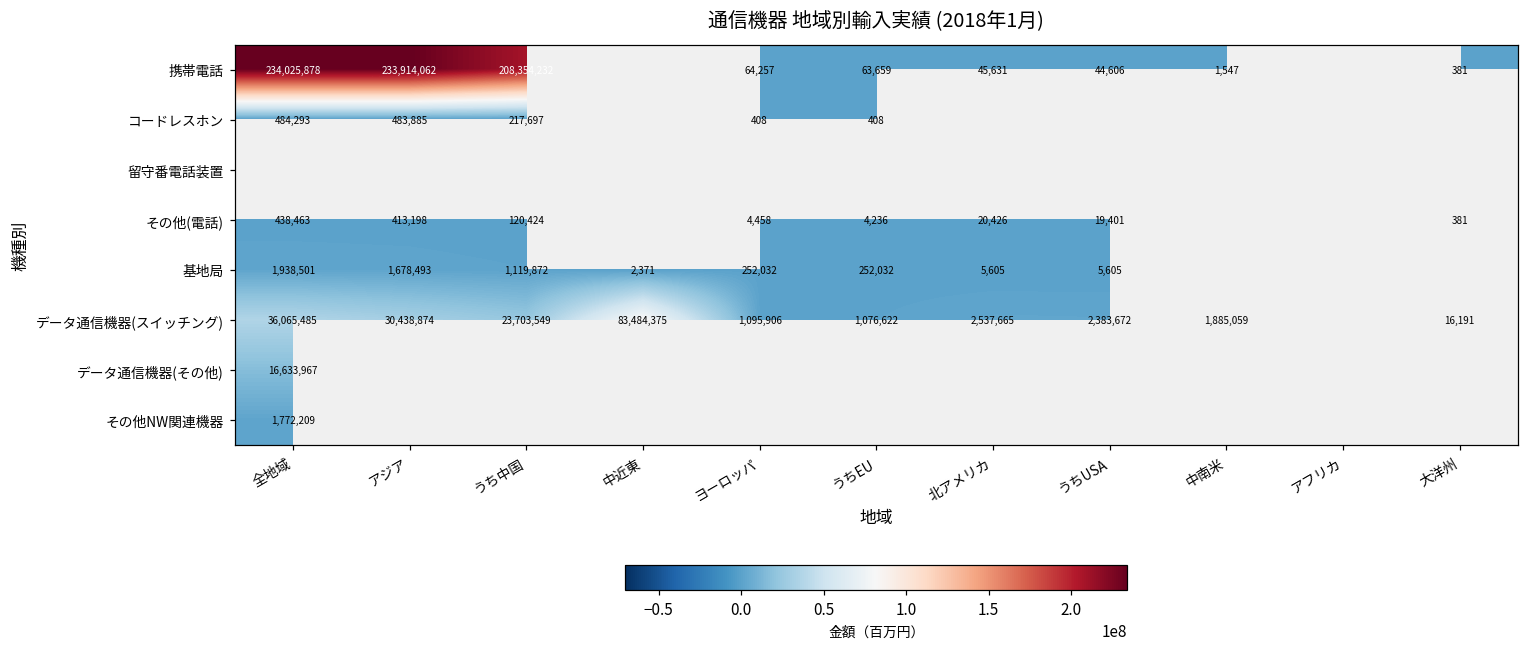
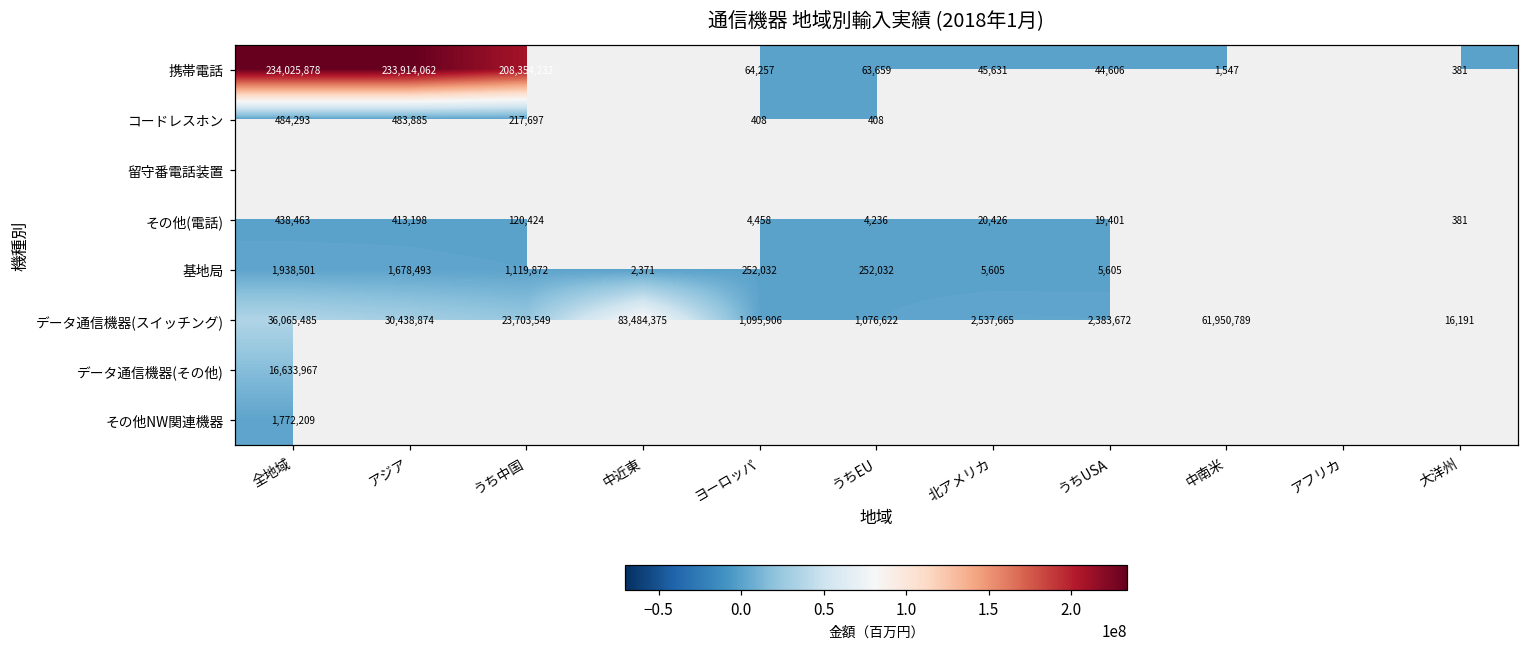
  {
    "携帯電話": {
      "全地域": "234,025,878",
      "アジア": "233,914,062",
      "うち中国": "208,354,232",
      "ヨーロッパ": "64,257",
      "うちEU": "63,659",
      "北アメリカ": "45,631",
      "うちUSA": "44,606",
      "中南米": "1,547",
      "大洋州": "381"
    },
    "コードレスホン": {
      "全地域": "484,293",
      "アジア": "483,885",
      "うち中国": "217,697",
      "ヨーロッパ": "408",
      "うちEU": "408"
    },
    "その他(電話)": {
      "全地域": "438,463",
      "アジア": "413,198",
      "うち中国": "120,424",
      "ヨーロッパ": "4,458",
      "うちEU": "4,236",
      "北アメリカ": "20,426",
      "うちUSA": "19,401",
      "大洋州": "381"
    },
    "基地局": {
      "全地域": "1,938,501",
      "アジア": "1,678,493",
      "うち中国": "1,119,872",
      "中近東": "2,371",
      "ヨーロッパ": "252,032",
      "うちEU": "252,032",
      "北アメリカ": "5,605",
      "うちUSA": "5,605"
    },
    "データ通信機器(スイッチング)": {
      "全地域": "36,065,485",
      "アジア": "30,438,874",
      "うち中国": "23,703,549",
      "中近東": "83,484,375",
      "ヨーロッパ": "1,095,906",
      "うちEU": "1,076,622",
      "北アメリカ": "2,537,665",
      "うちUSA": "2,383,672",
-     "中南米": "1,885,059",
+     "中南米": "61,950,789",
      "大洋州": "16,191"
    },
    "データ通信機器(その他)": {
      "全地域": "16,633,967"
    },
    "その他NW関連機器": {
      "全地域": "1,772,209"
    }
  }
